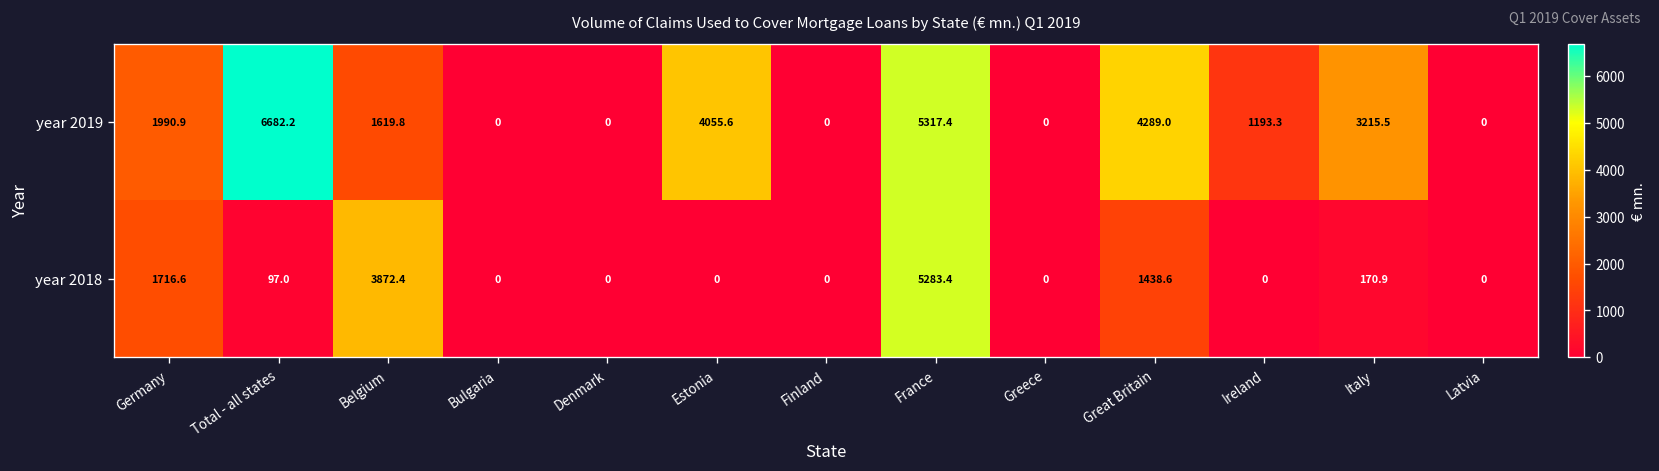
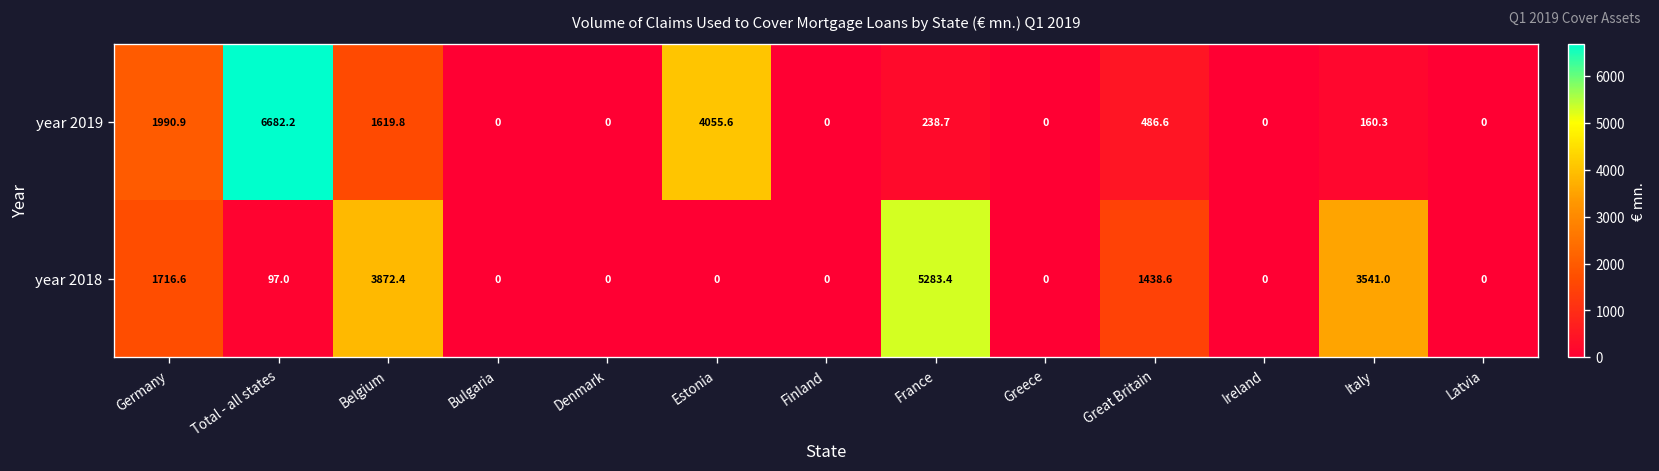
  {
    "year 2019": {
      "Germany": 1990.9,
      "Total - all states": 6682.2,
      "Belgium": 1619.8,
      "Bulgaria": 0,
      "Denmark": 0,
      "Estonia": 4055.6,
      "Finland": 0,
-     "France": 5317.4,
+     "France": 238.7,
      "Greece": 0,
-     "Great Britain": 4289.0,
-     "Ireland": 1193.3,
-     "Italy": 3215.5,
+     "Great Britain": 486.6,
+     "Ireland": 0,
+     "Italy": 160.3,
      "Latvia": 0
    },
    "year 2018": {
      "Germany": 1716.6,
      "Total - all states": 97.0,
      "Belgium": 3872.4,
      "Bulgaria": 0,
      "Denmark": 0,
      "Estonia": 0,
      "Finland": 0,
      "France": 5283.4,
      "Greece": 0,
      "Great Britain": 1438.6,
      "Ireland": 0,
-     "Italy": 170.9,
+     "Italy": 3541.0,
      "Latvia": 0
    }
  }
